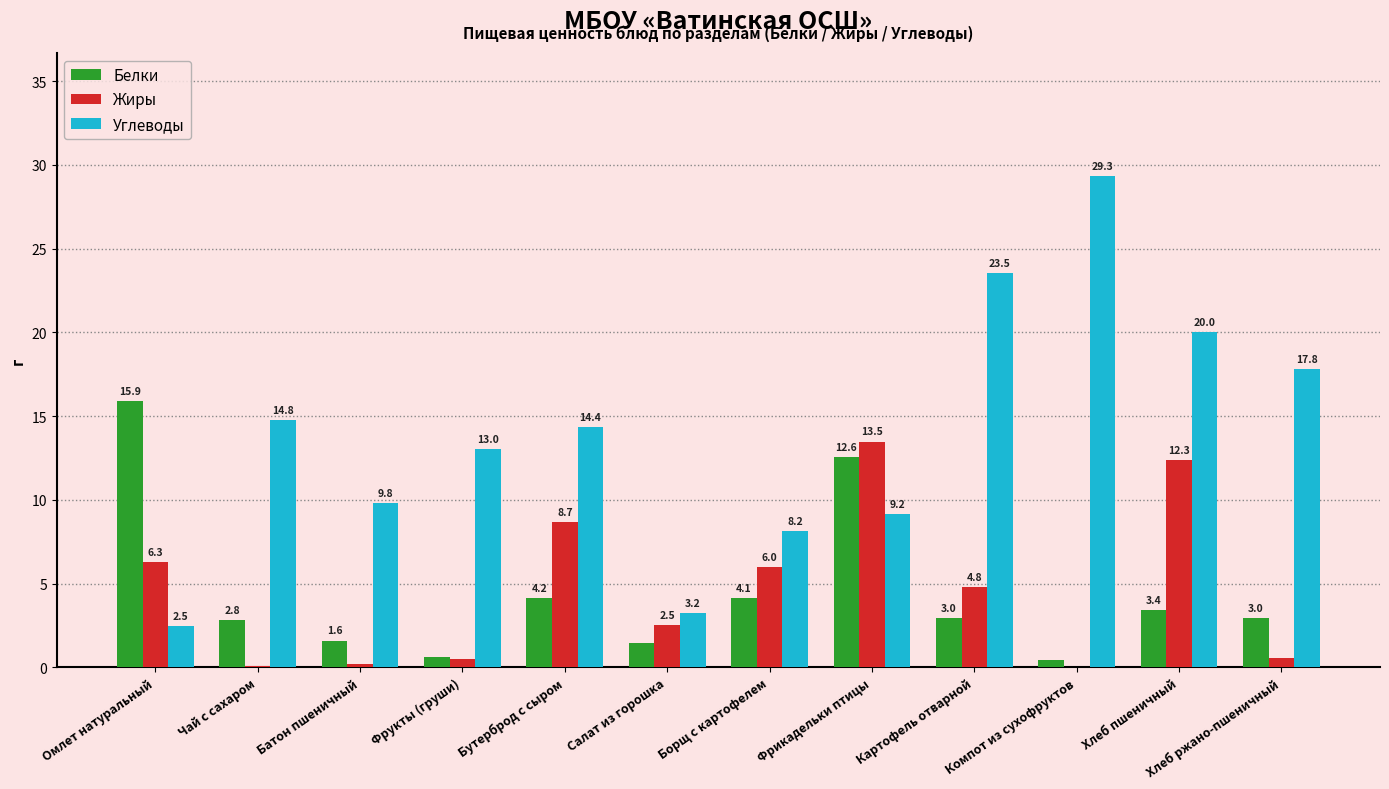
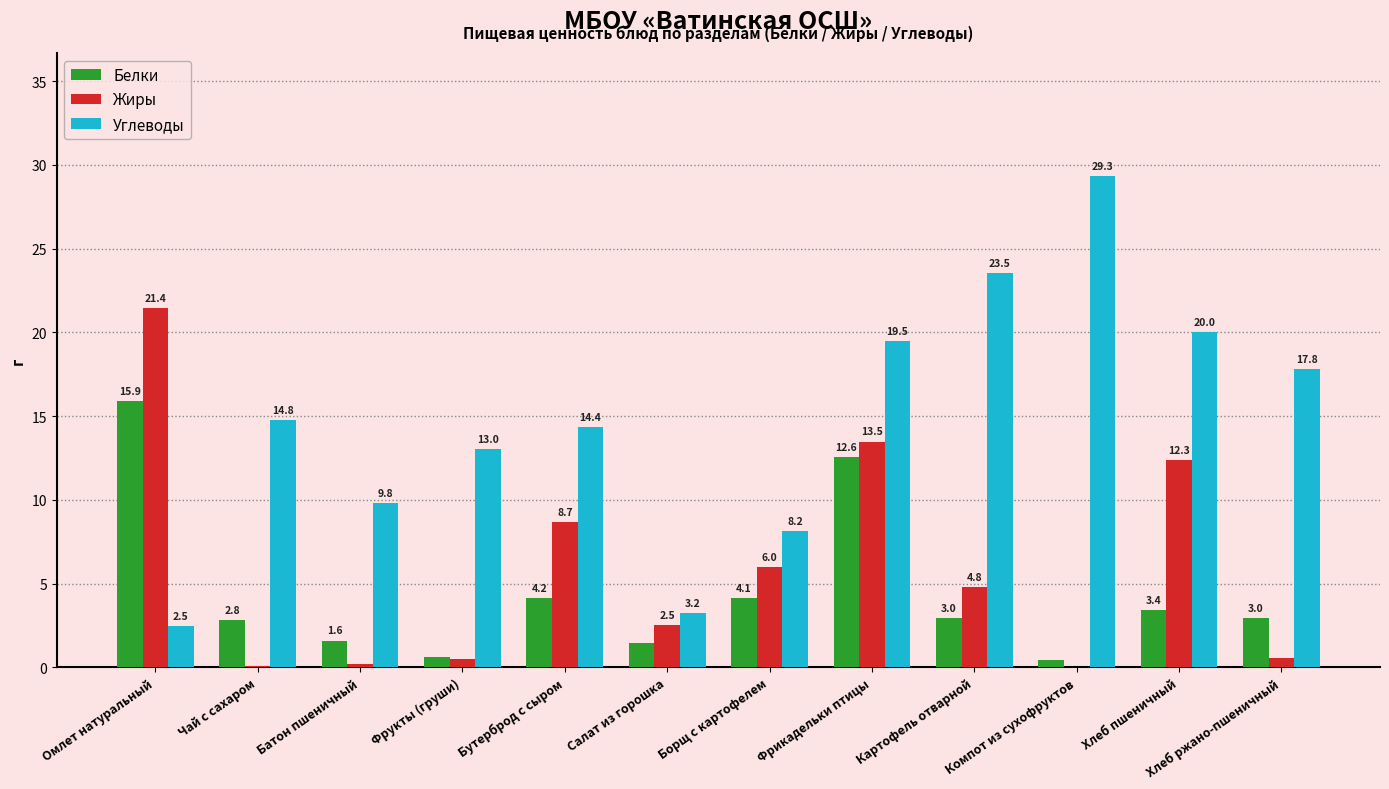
  {
    "Белки": {
      "Омлет натуральный": 15.9,
      "Чай с сахаром": 2.8,
      "Батон пшеничный": 1.6,
      "Бутерброд с сыром": 4.2,
      "Борщ с картофелем": 4.1,
      "Фрикадельки птицы": 12.6,
      "Картофель отварной": 3.0,
      "Хлеб пшеничный": 3.4,
      "Хлеб ржано-пшеничный": 3.0
    },
    "Жиры": {
-     "Омлет натуральный": 6.3,
+     "Омлет натуральный": 21.4,
      "Бутерброд с сыром": 8.7,
      "Салат из горошка": 2.5,
      "Борщ с картофелем": 6.0,
      "Фрикадельки птицы": 13.5,
      "Картофель отварной": 4.8,
      "Хлеб пшеничный": 12.3
    },
    "Углеводы": {
      "Омлет натуральный": 2.5,
      "Чай с сахаром": 14.8,
      "Батон пшеничный": 9.8,
      "Фрукты (груши)": 13.0,
      "Бутерброд с сыром": 14.4,
      "Салат из горошка": 3.2,
      "Борщ с картофелем": 8.2,
-     "Фрикадельки птицы": 9.2,
+     "Фрикадельки птицы": 19.5,
      "Картофель отварной": 23.5,
      "Компот из сухофруктов": 29.3,
      "Хлеб пшеничный": 20.0,
      "Хлеб ржано-пшеничный": 17.8
    }
  }
